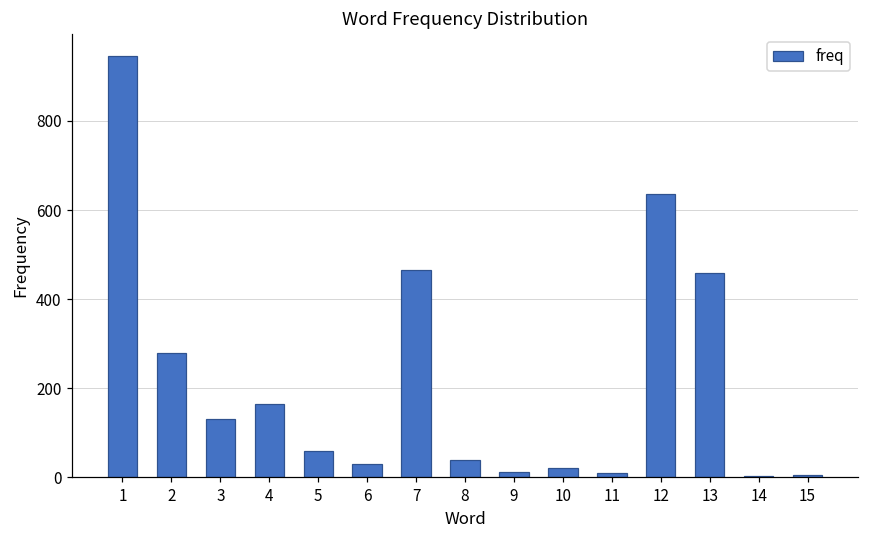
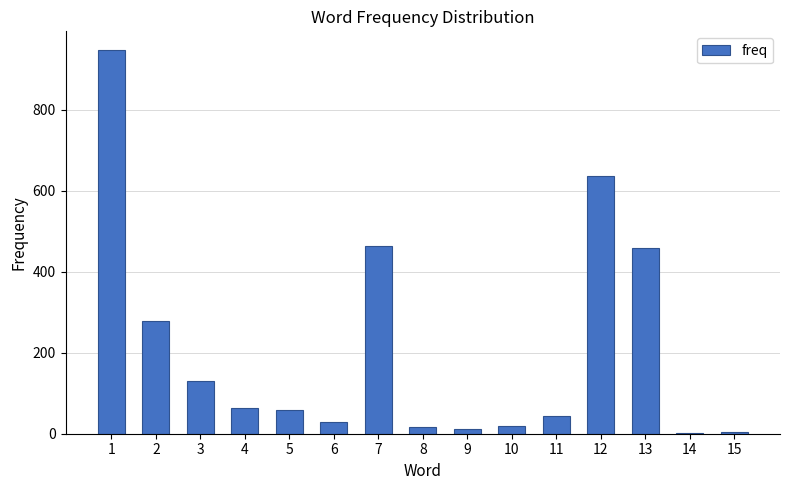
  {
    "1": 950,
    "2": 280,
    "3": 130,
-   "4": 170,
+   "4": 60,
    "5": 60,
    "6": 30,
    "7": 470,
-   "8": 40,
+   "8": 20,
    "9": 10,
    "10": 20,
-   "11": 10,
+   "11": 50,
    "12": 640,
    "13": 460
  }
